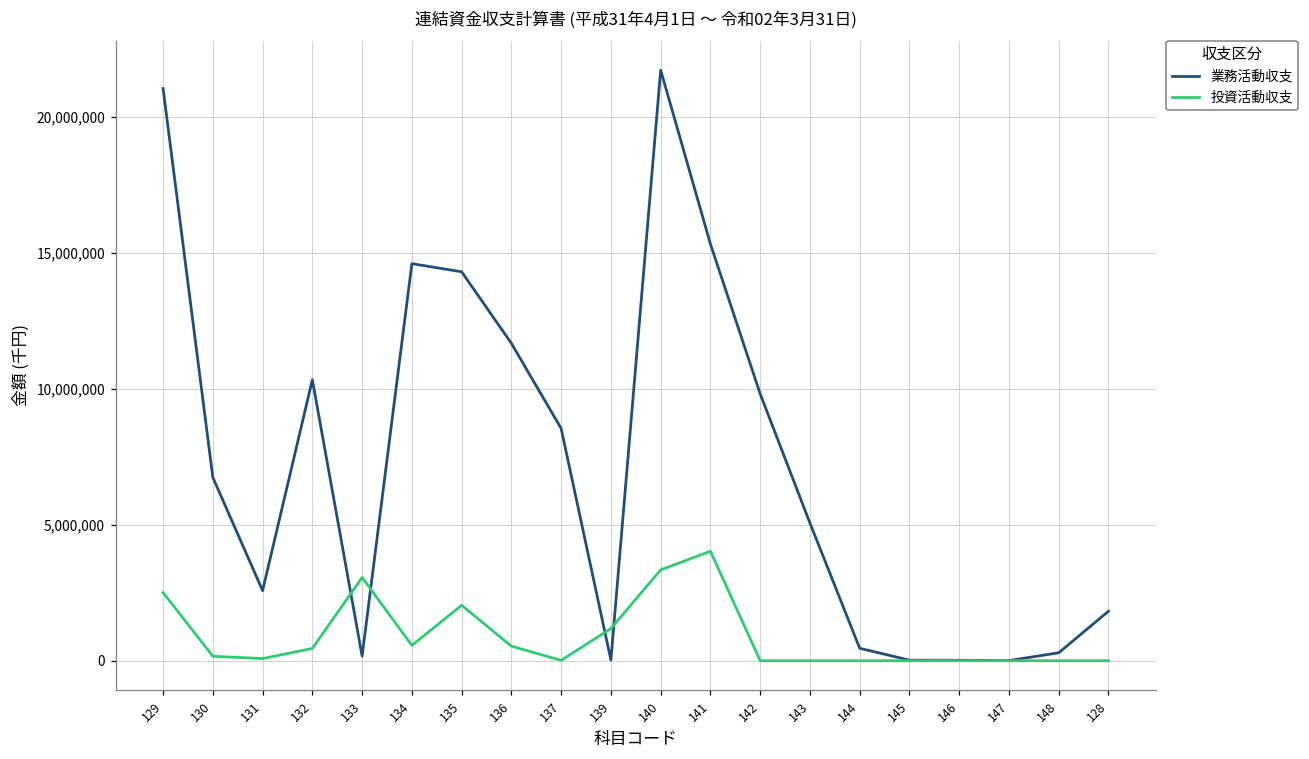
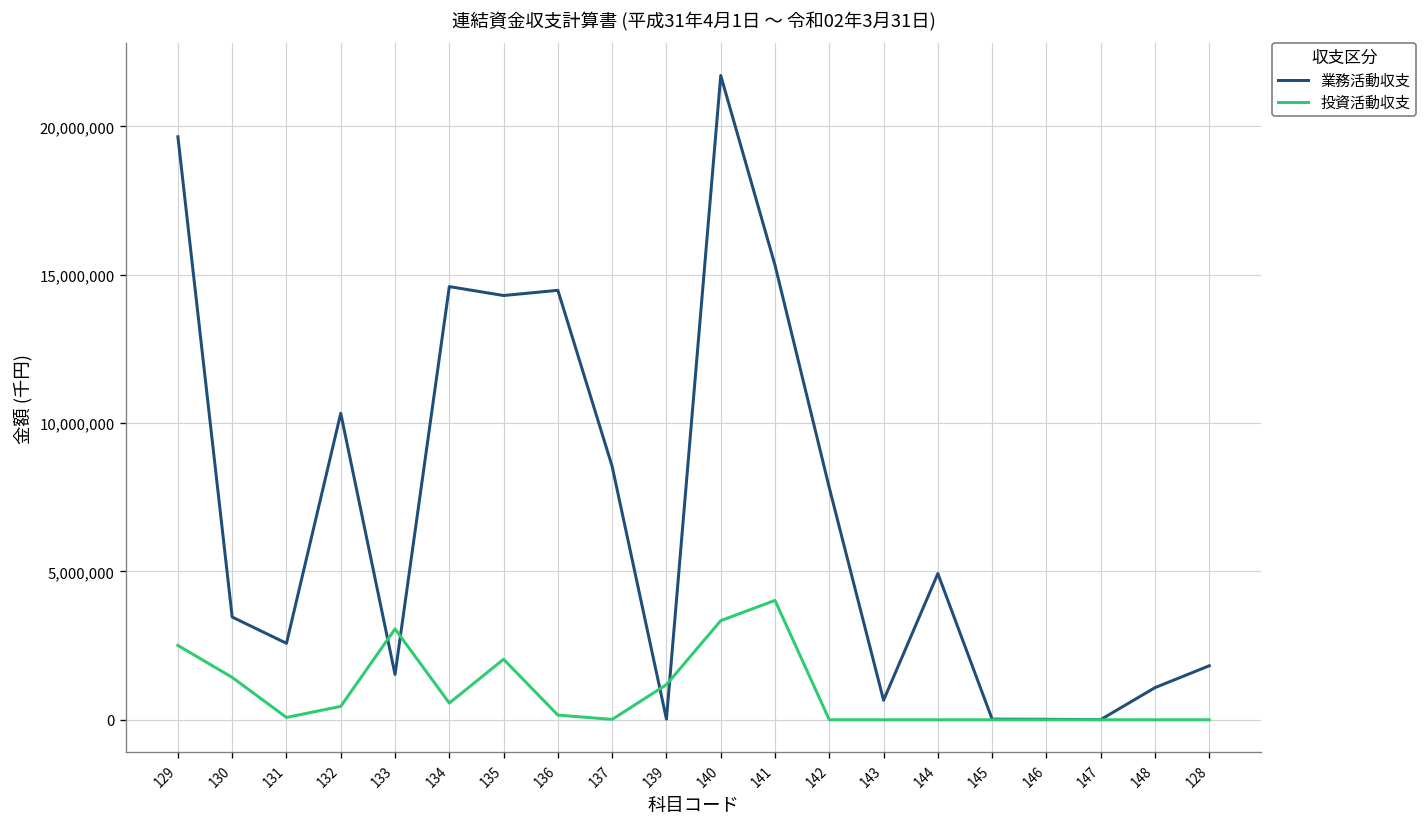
  {
    "業務活動収支": {
-     "129": "21,000,000",
-     "130": "6,700,000",
+     "129": "19,700,000",
+     "130": "3,500,000",
      "131": "2,600,000",
      "132": "10,300,000",
-     "133": "200,000",
+     "133": "1,500,000",
      "134": "14,600,000",
      "135": "14,300,000",
-     "136": "11,700,000",
+     "136": "14,500,000",
      "137": "8,500,000",
      "139": "0",
      "140": "21,700,000",
      "141": "15,300,000",
-     "142": "9,800,000",
-     "143": "5,100,000",
-     "144": "500,000",
-     "148": "300,000",
+     "142": "7,800,000",
+     "143": "700,000",
+     "144": "4,900,000",
+     "148": "1,100,000",
      "128": "1,800,000"
    },
    "投資活動収支": {
      "129": "2,500,000",
-     "130": "200,000",
+     "130": "1,400,000",
      "131": "100,000",
      "132": "500,000",
      "133": "3,100,000",
      "134": "600,000",
      "135": "2,000,000",
-     "136": "500,000",
+     "136": "200,000",
      "137": "0",
      "139": "1,200,000",
      "140": "3,300,000",
      "141": "4,000,000",
      "142": "0",
      "143": "0",
      "144": "0",
      "148": "0",
      "128": "0"
    }
  }
